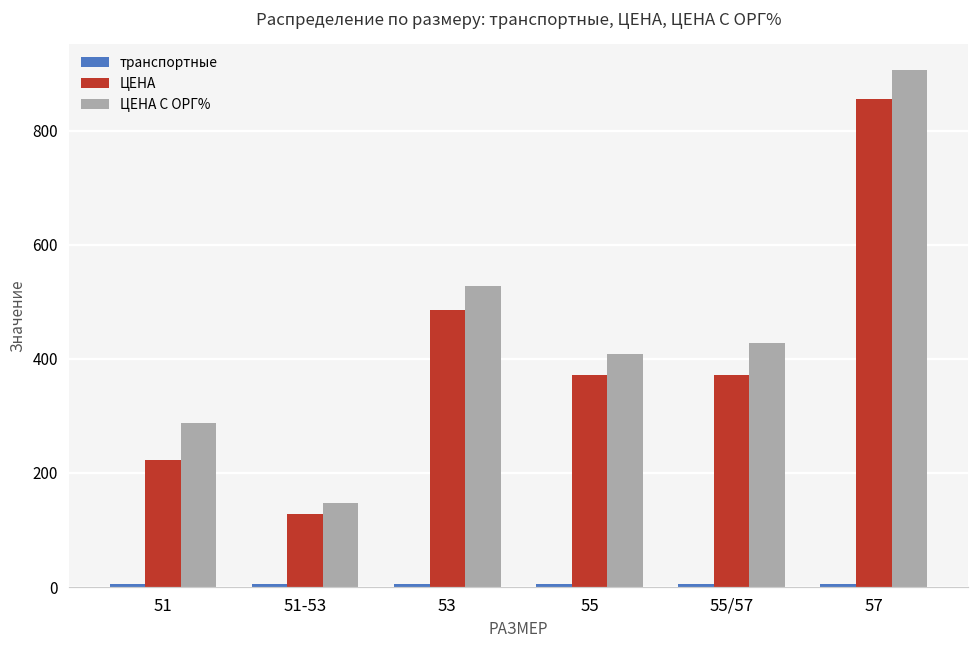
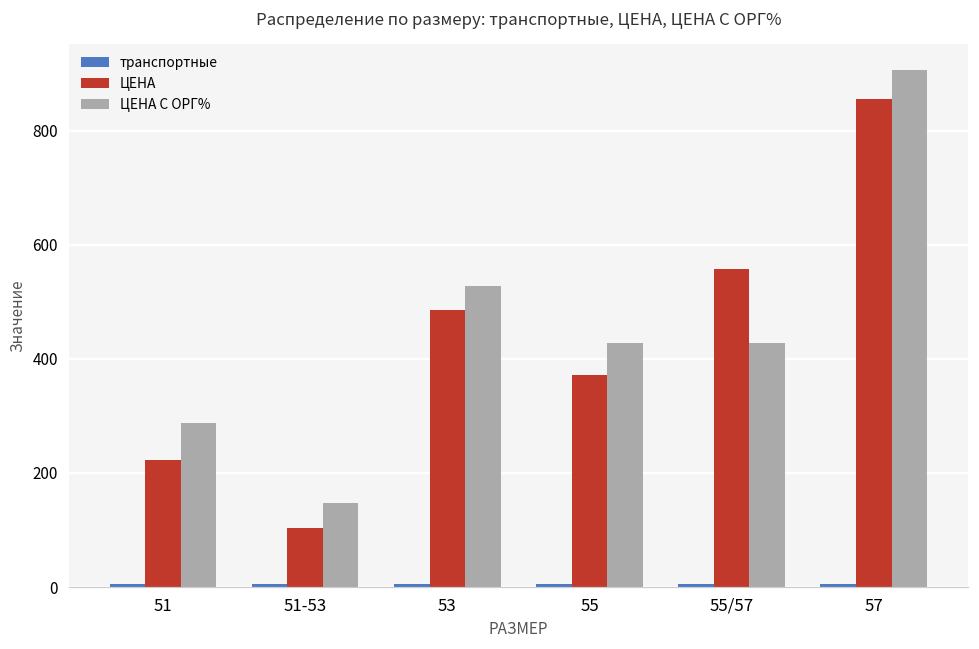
  {
    "транспортные": {
      "51": 10,
      "51-53": 10,
      "53": 10,
      "55": 10,
      "55/57": 10,
      "57": 10
    },
    "ЦЕНА": {
      "51": 220,
-     "51-53": 130,
+     "51-53": 100,
      "53": 490,
      "55": 370,
-     "55/57": 370,
+     "55/57": 560,
      "57": 850
    },
    "ЦЕНА С ОРГ%": {
      "51": 290,
      "51-53": 150,
      "53": 530,
-     "55": 410,
+     "55": 430,
      "55/57": 430,
      "57": 910
    }
  }
